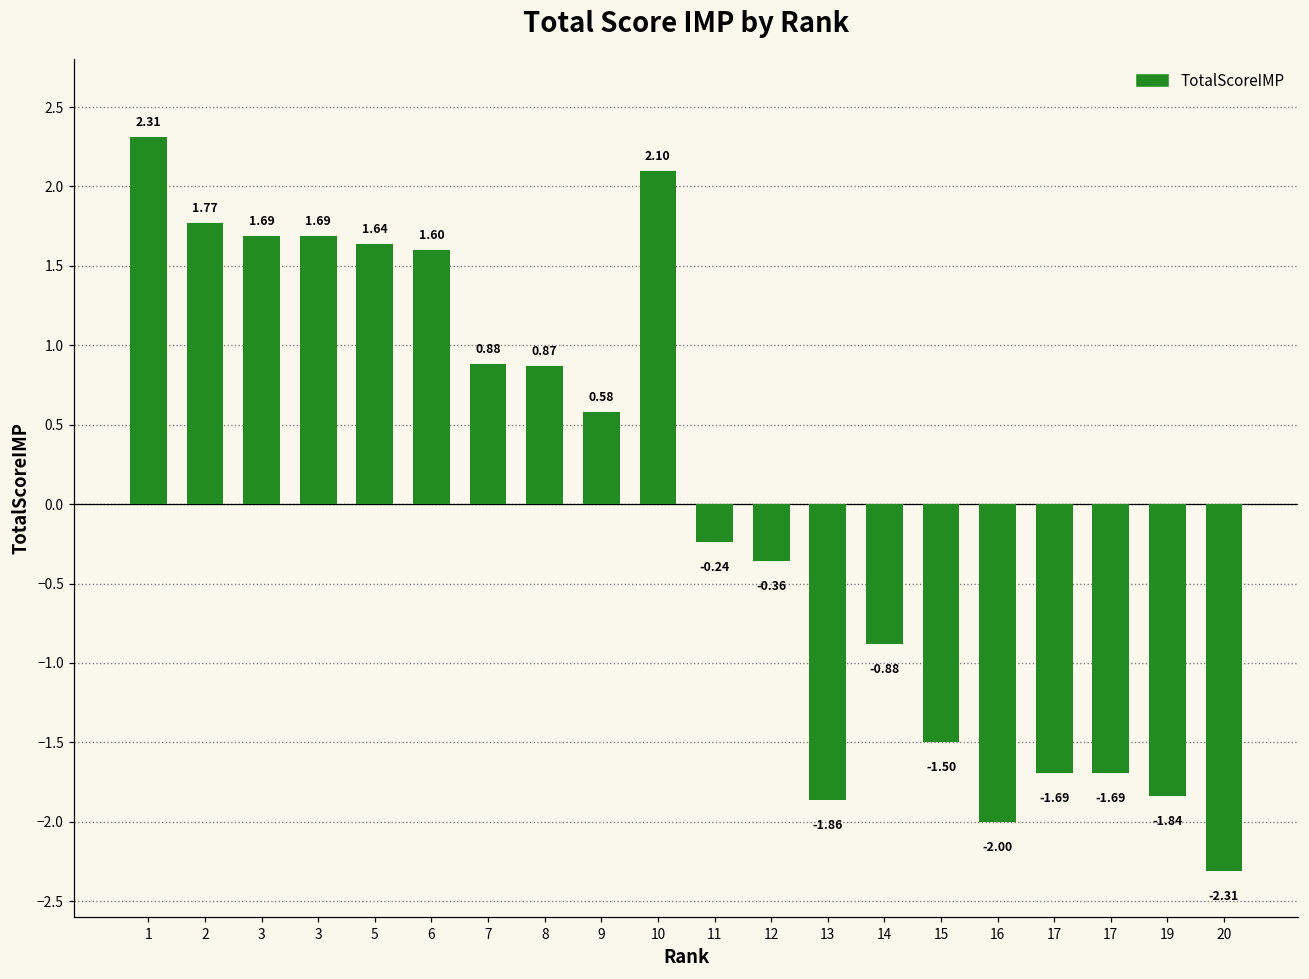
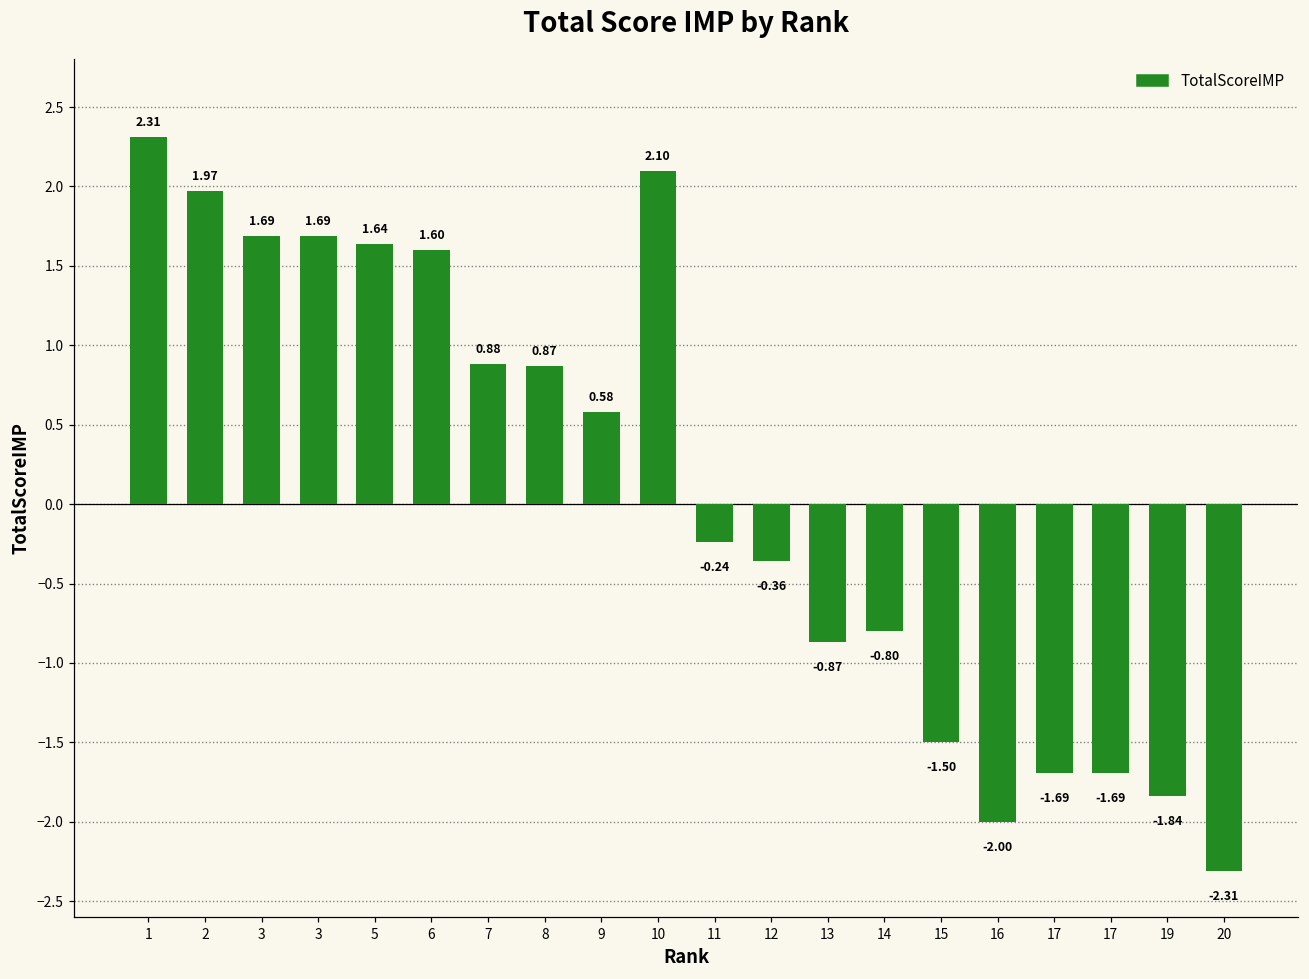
  {
    "1": 2.31,
-   "2": 1.77,
+   "2": 1.97,
    "5": 1.64,
    "6": 1.60,
    "7": 0.88,
    "8": 0.87,
    "9": 0.58,
    "10": 2.10,
    "11": -0.24,
    "12": -0.36,
-   "13": -1.86,
-   "14": -0.88,
+   "13": -0.87,
+   "14": -0.80,
    "15": -1.50,
    "16": -2.00,
    "19": -1.84,
    "20": -2.31
  }
